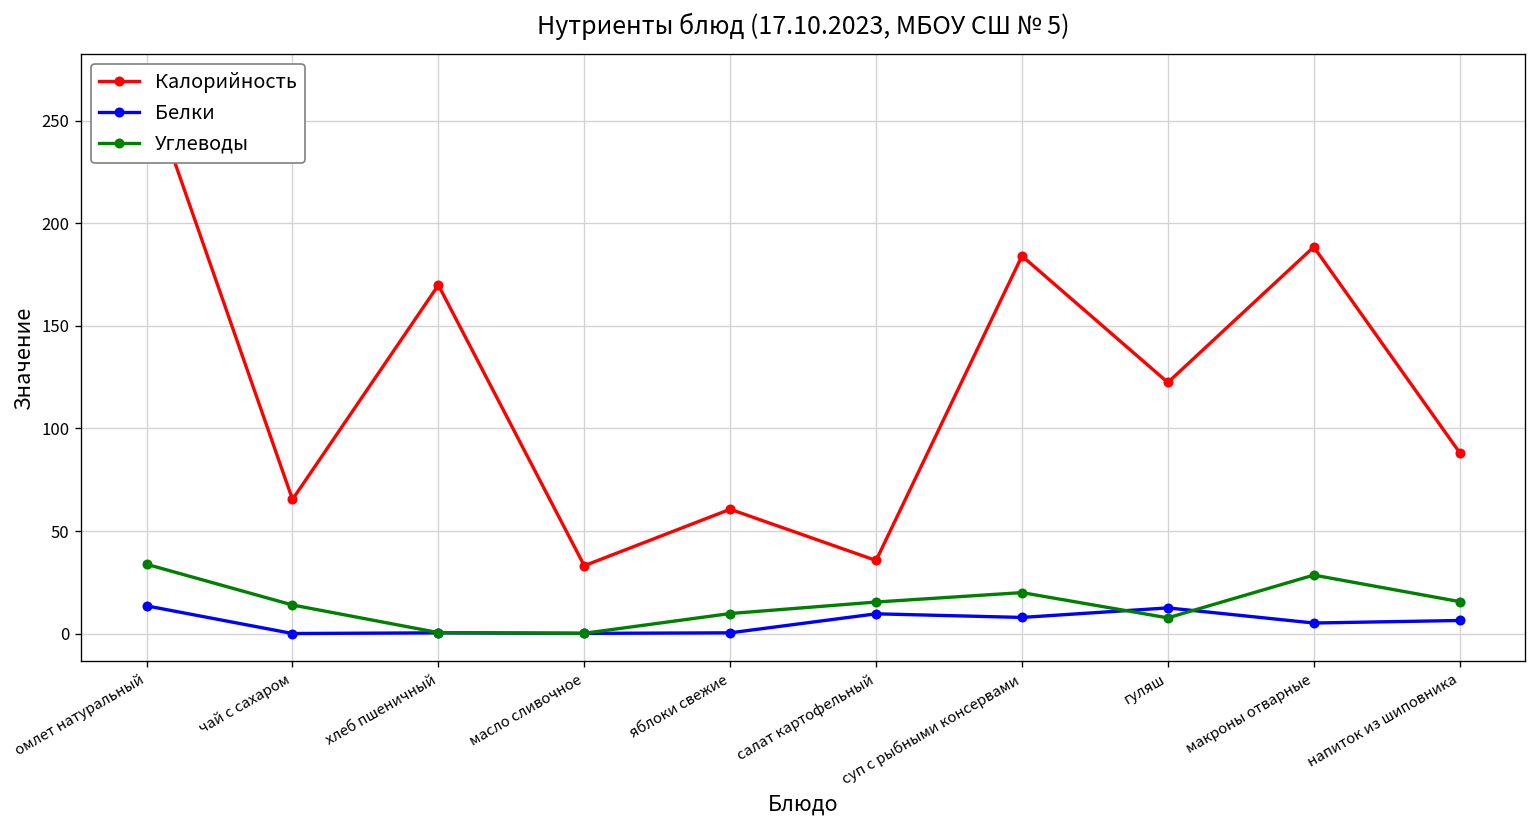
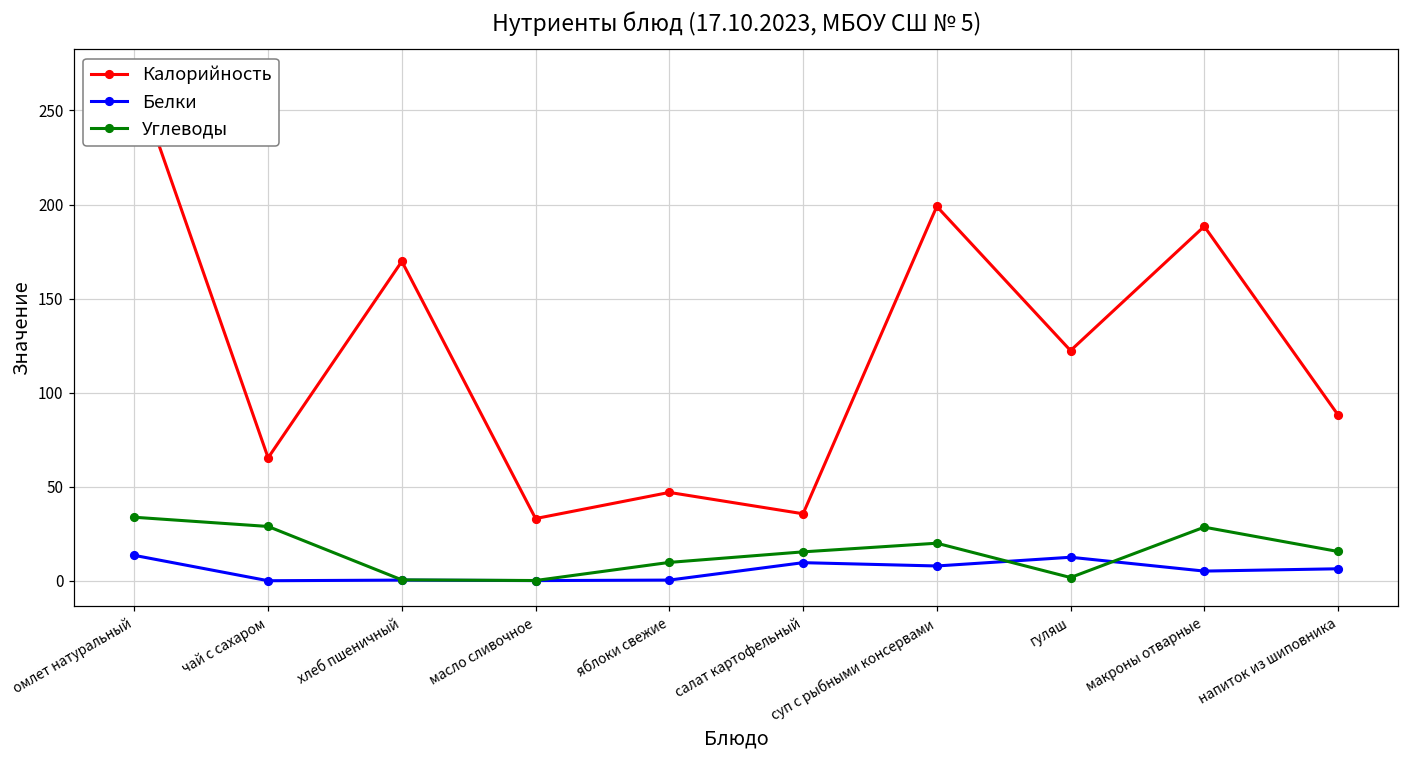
  {
    "Калорийность": {
      "чай с сахаром": 65,
      "хлеб пшеничный": 170,
      "масло сливочное": 33,
-     "яблоки свежие": 61,
+     "яблоки свежие": 47,
      "салат картофельный": 36,
-     "суп с рыбными консервами": 184,
+     "суп с рыбными консервами": 199,
      "гуляш": 122,
      "макроны отварные": 188,
      "напиток из шиповника": 88
    },
    "Белки": {
      "омлет натуральный": 14,
      "чай с сахаром": 0,
      "яблоки свежие": 0,
      "салат картофельный": 10,
      "суп с рыбными консервами": 8,
      "гуляш": 13,
      "макроны отварные": 5,
      "напиток из шиповника": 6
    },
    "Углеводы": {
      "омлет натуральный": 34,
-     "чай с сахаром": 14,
+     "чай с сахаром": 29,
      "яблоки свежие": 10,
      "салат картофельный": 15,
      "суп с рыбными консервами": 20,
-     "гуляш": 8,
+     "гуляш": 2,
      "макроны отварные": 29,
      "напиток из шиповника": 16
    }
  }
